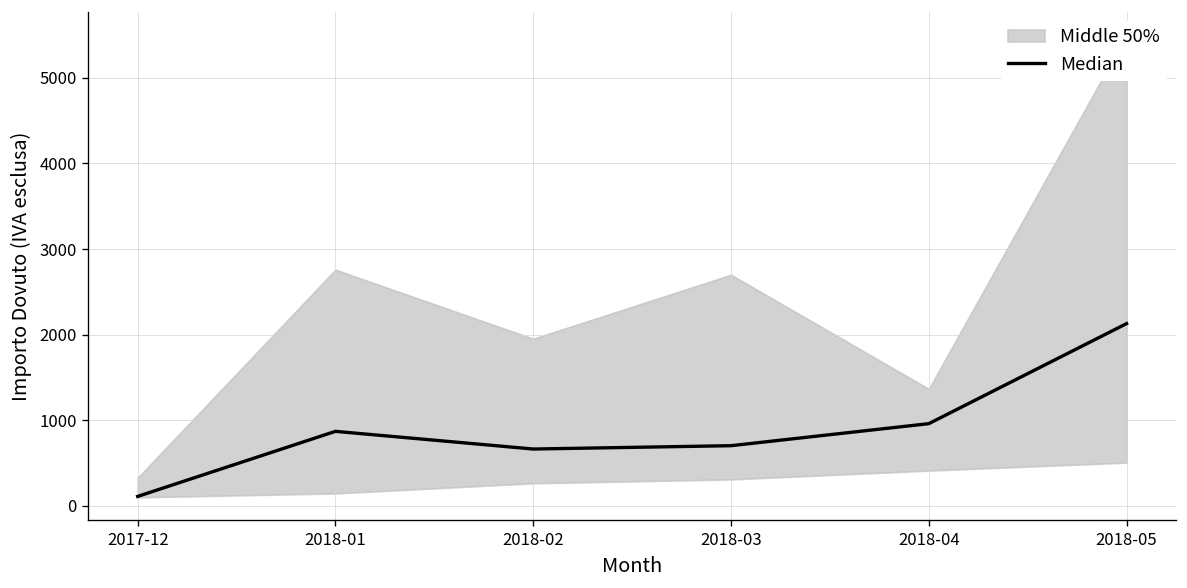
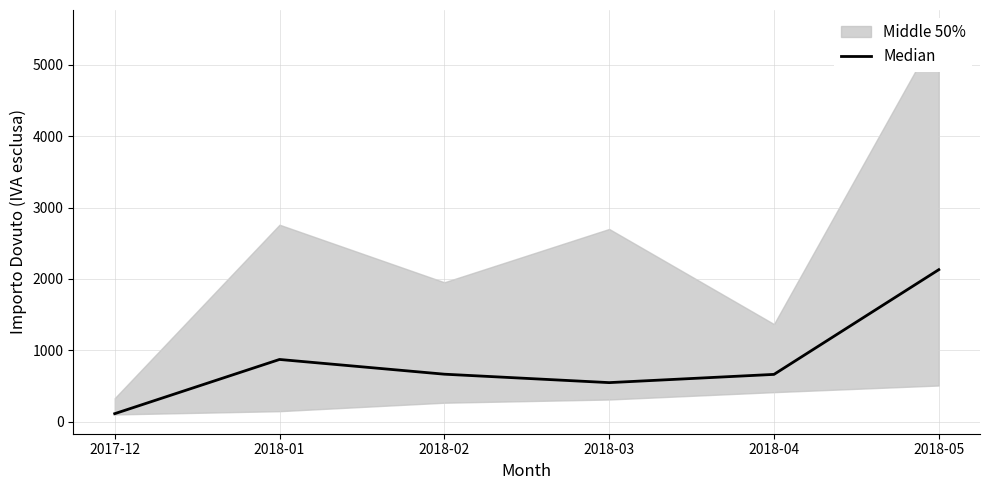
  {
    "Median": {
      "2017-12": 100,
      "2018-01": 900,
      "2018-02": 700,
-     "2018-03": 700,
-     "2018-04": 1000,
+     "2018-03": 500,
+     "2018-04": 700,
      "2018-05": 2100
    }
  }
